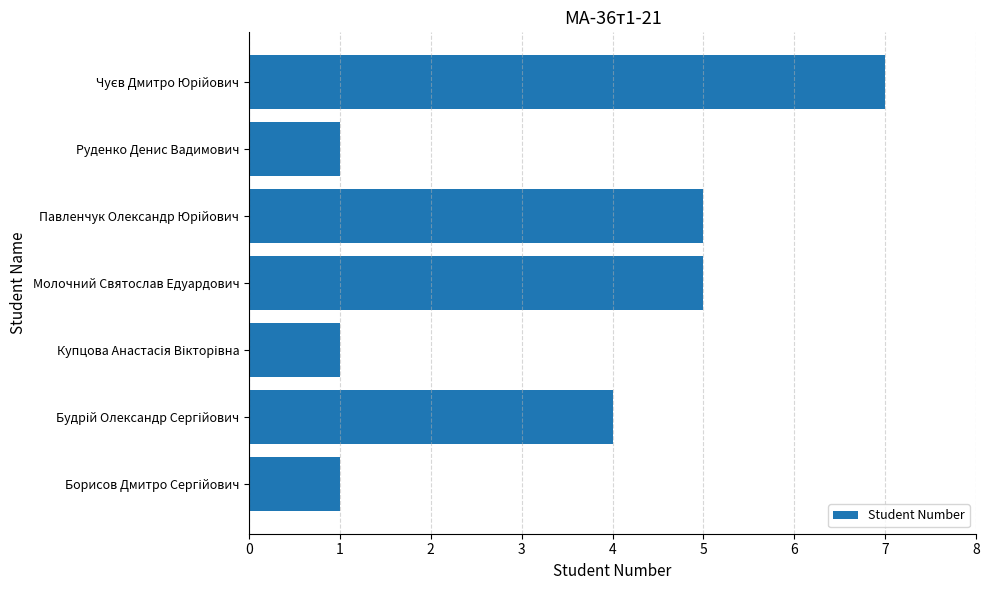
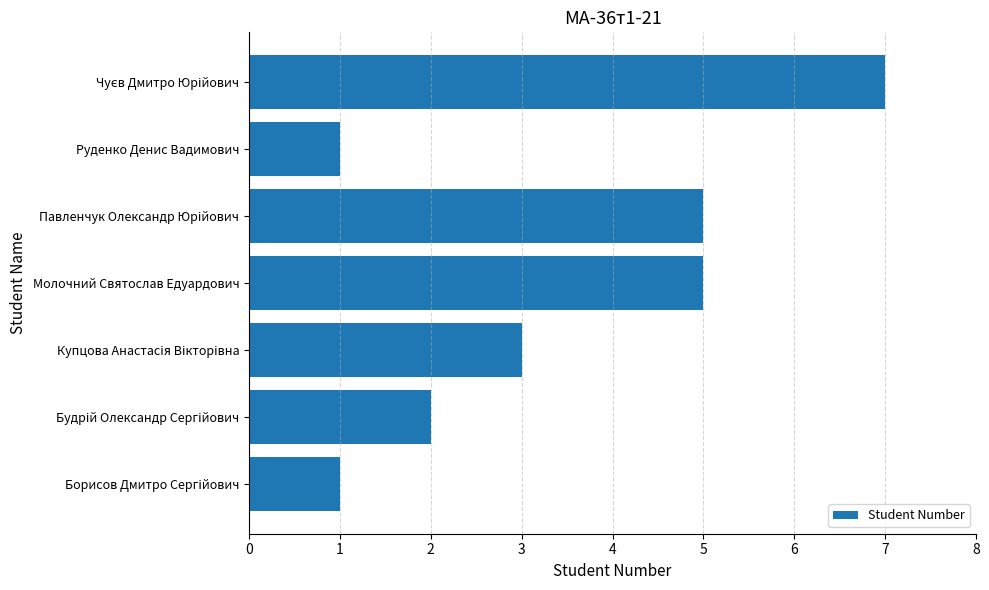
  {
    "Чуєв Дмитро Юрійович": 7,
    "Руденко Денис Вадимович": 1,
    "Павленчук Олександр Юрійович": 5,
    "Молочний Святослав Едуардович": 5,
-   "Купцова Анастасія Вікторівна": 1,
-   "Будрій Олександр Сергійович": 4,
+   "Купцова Анастасія Вікторівна": 3,
+   "Будрій Олександр Сергійович": 2,
    "Борисов Дмитро Сергійович": 1
  }
